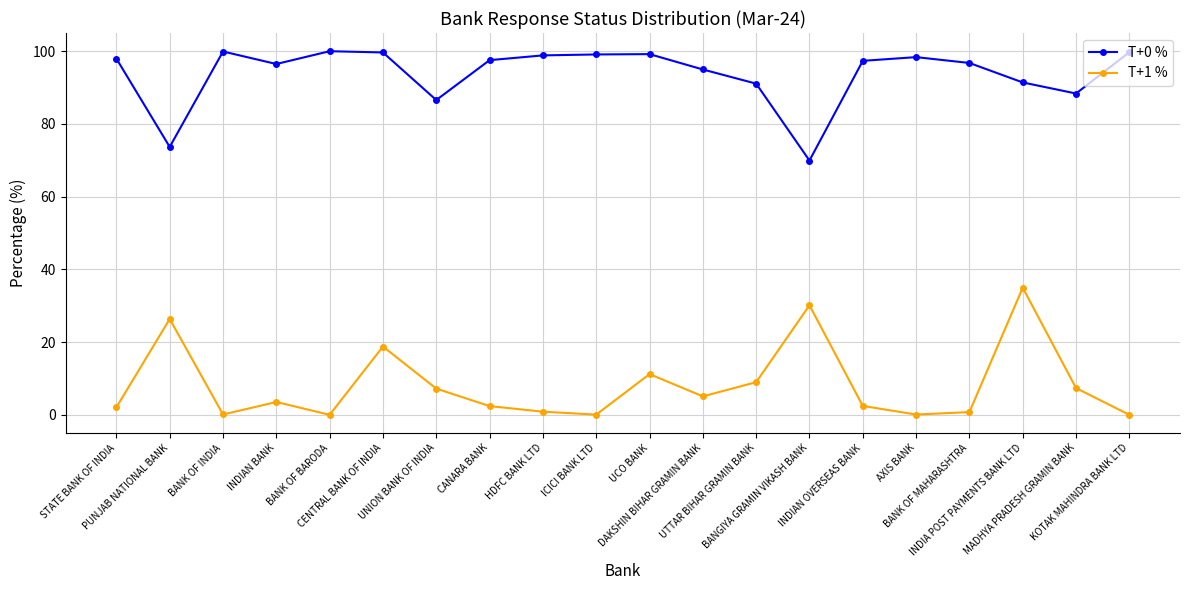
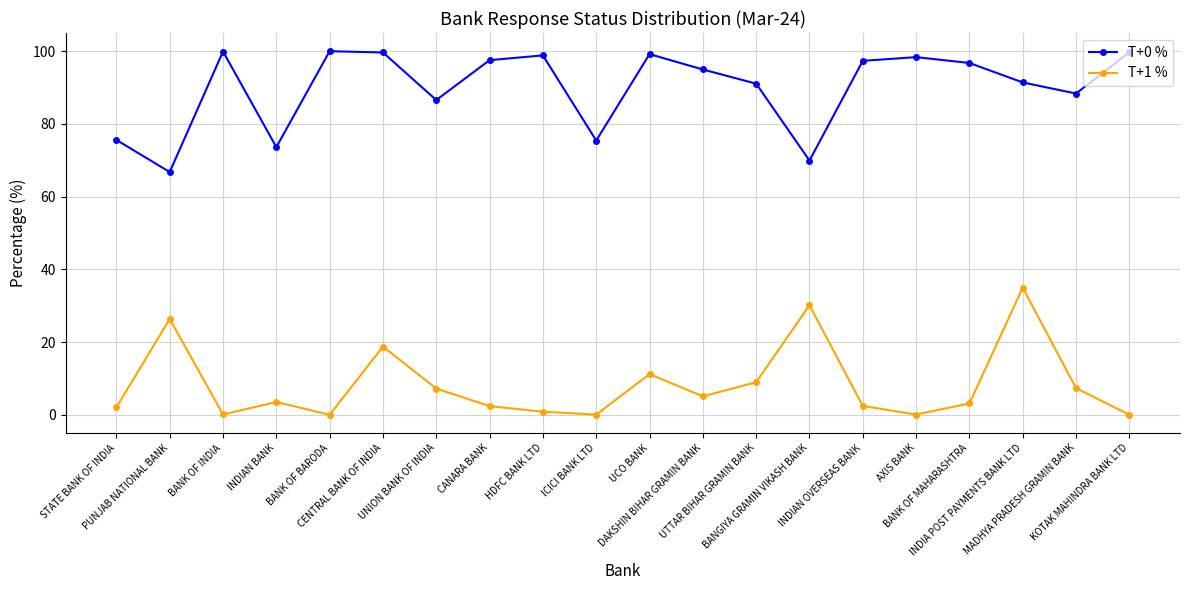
  {
    "T+0 %": {
-     "STATE BANK OF INDIA": 98,
-     "PUNJAB NATIONAL BANK": 74,
+     "STATE BANK OF INDIA": 76,
+     "PUNJAB NATIONAL BANK": 67,
      "BANK OF INDIA": 100,
-     "INDIAN BANK": 96,
+     "INDIAN BANK": 74,
      "BANK OF BARODA": 100,
      "CENTRAL BANK OF INDIA": 100,
      "UNION BANK OF INDIA": 87,
      "CANARA BANK": 97,
      "HDFC BANK LTD": 99,
-     "ICICI BANK LTD": 99,
+     "ICICI BANK LTD": 75,
      "UCO BANK": 99,
      "DAKSHIN BIHAR GRAMIN BANK": 95,
      "UTTAR BIHAR GRAMIN BANK": 91,
      "BANGIYA GRAMIN VIKASH BANK": 70,
      "INDIAN OVERSEAS BANK": 97,
      "AXIS BANK": 98,
      "BANK OF MAHARASHTRA": 97,
      "INDIA POST PAYMENTS BANK LTD": 91,
      "MADHYA PRADESH GRAMIN BANK": 88
    },
    "T+1 %": {
      "STATE BANK OF INDIA": 2,
      "PUNJAB NATIONAL BANK": 26,
      "BANK OF INDIA": 0,
      "INDIAN BANK": 4,
      "BANK OF BARODA": 0,
      "CENTRAL BANK OF INDIA": 19,
      "UNION BANK OF INDIA": 7,
      "CANARA BANK": 2,
      "HDFC BANK LTD": 1,
      "ICICI BANK LTD": 0,
      "UCO BANK": 11,
      "DAKSHIN BIHAR GRAMIN BANK": 5,
      "UTTAR BIHAR GRAMIN BANK": 9,
      "BANGIYA GRAMIN VIKASH BANK": 30,
      "INDIAN OVERSEAS BANK": 2,
      "AXIS BANK": 0,
-     "BANK OF MAHARASHTRA": 1,
+     "BANK OF MAHARASHTRA": 3,
      "INDIA POST PAYMENTS BANK LTD": 35,
      "MADHYA PRADESH GRAMIN BANK": 7,
      "KOTAK MAHINDRA BANK LTD": 0
    }
  }
